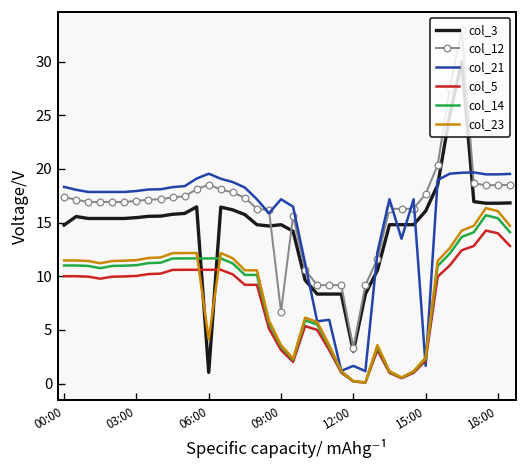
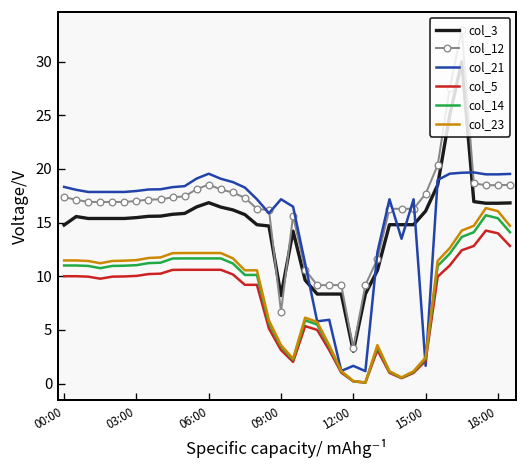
  {
    "col_3": {
      "00:00": 15,
      "03:00": 15,
-     "06:00": 1,
-     "09:00": 15,
+     "06:00": 17,
+     "09:00": 8,
      "12:00": 3,
      "15:00": 16,
      "18:00": 17
    },
    "col_12": {
      "00:00": 17,
      "03:00": 17,
      "06:00": 19,
      "09:00": 7,
      "12:00": 3,
      "15:00": 18,
      "18:00": 18
    },
    "col_21": {
      "00:00": 18,
      "03:00": 18,
      "06:00": 20,
      "09:00": 17,
      "12:00": 2,
      "15:00": 2,
      "18:00": 19
    },
    "col_5": {
      "00:00": 10,
      "03:00": 10,
      "06:00": 11,
      "09:00": 3,
      "18:00": 14
    },
    "col_14": {
      "00:00": 11,
      "03:00": 11,
      "06:00": 12,
      "18:00": 15
    },
    "col_23": {
      "00:00": 11,
      "03:00": 12,
-     "06:00": 4,
+     "06:00": 12,
      "18:00": 16
    }
  }
